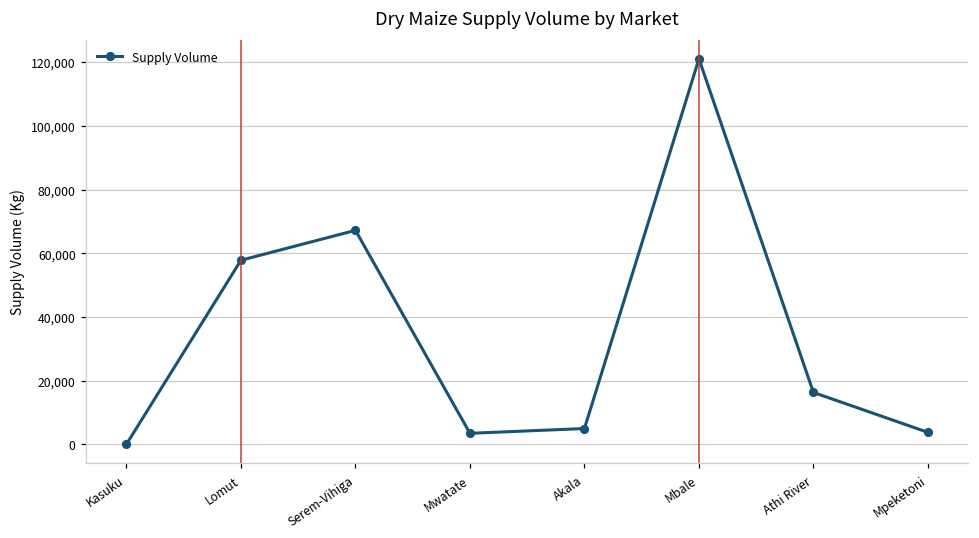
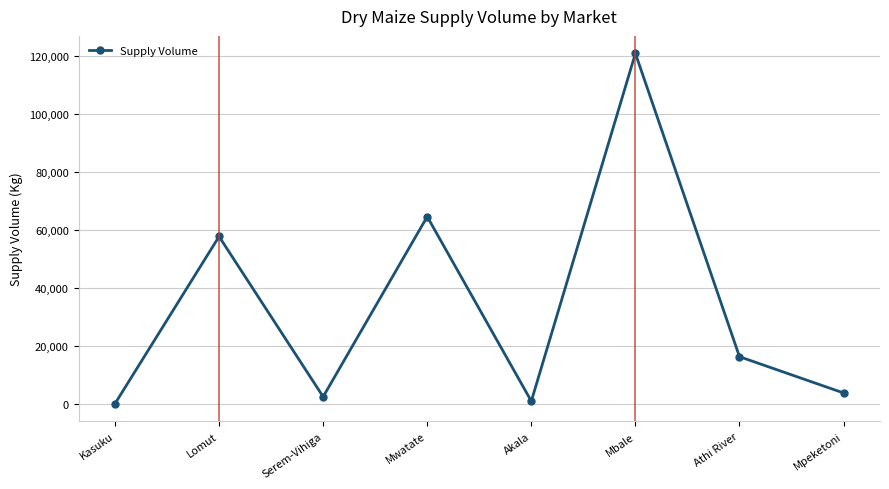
  {
    "Kasuku": "0",
    "Lomut": "58,000",
-   "Serem-Vihiga": "67,000",
-   "Mwatate": "4,000",
-   "Akala": "5,000",
+   "Serem-Vihiga": "3,000",
+   "Mwatate": "65,000",
+   "Akala": "1,000",
    "Mbale": "121,000",
    "Athi River": "16,000",
    "Mpeketoni": "4,000"
  }
